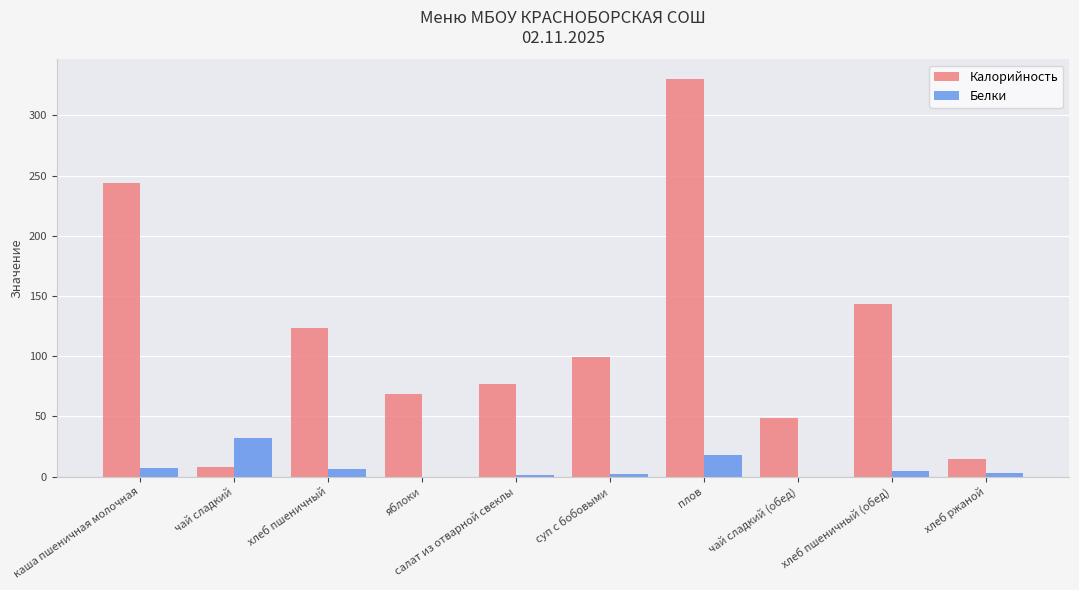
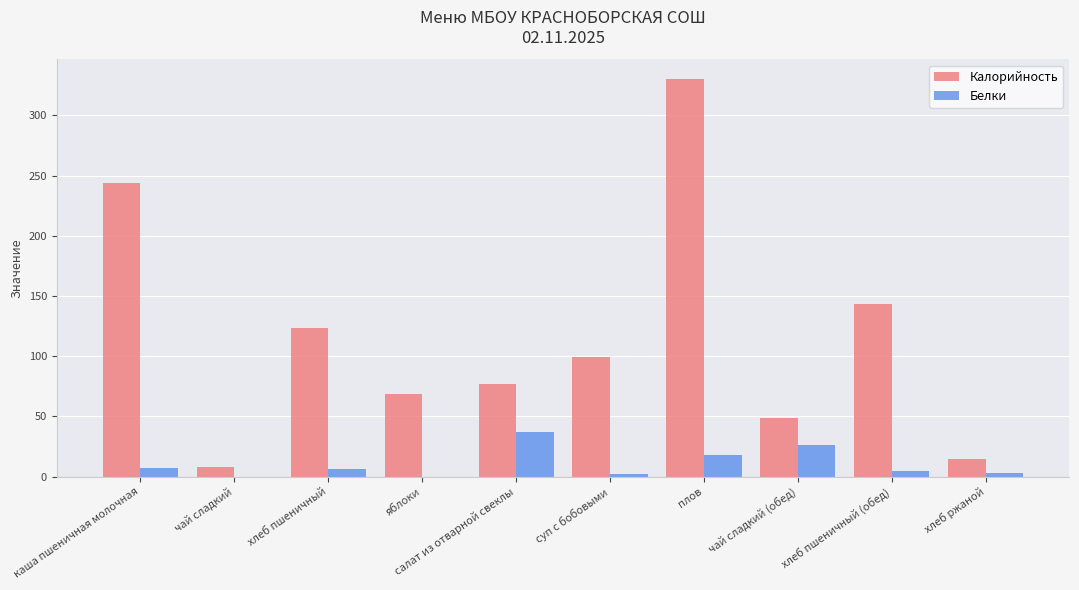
  {
    "Калорийность": {
      "каша пшеничная молочная": 244,
      "чай сладкий": 8,
      "хлеб пшеничный": 123,
      "яблоки": 69,
      "салат из отварной свеклы": 77,
      "суп с бобовыми": 99,
      "плов": 330,
      "чай сладкий (обед)": 49,
      "хлеб пшеничный (обед)": 143,
      "хлеб ржаной": 15
    },
    "Белки": {
      "каша пшеничная молочная": 7,
-     "чай сладкий": 32,
+     "чай сладкий": 0,
      "хлеб пшеничный": 6,
      "яблоки": 0,
-     "салат из отварной свеклы": 1,
+     "салат из отварной свеклы": 37,
      "плов": 18,
-     "чай сладкий (обед)": 0,
+     "чай сладкий (обед)": 26,
      "хлеб пшеничный (обед)": 5,
      "хлеб ржаной": 3
    }
  }
